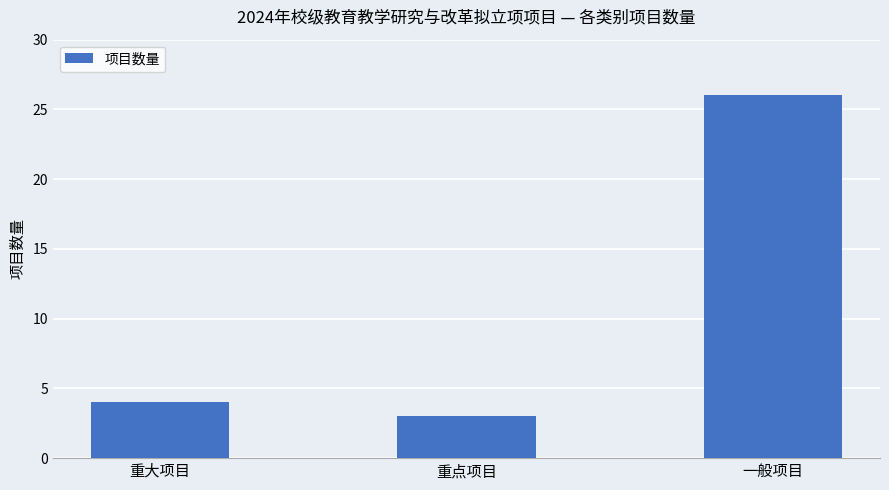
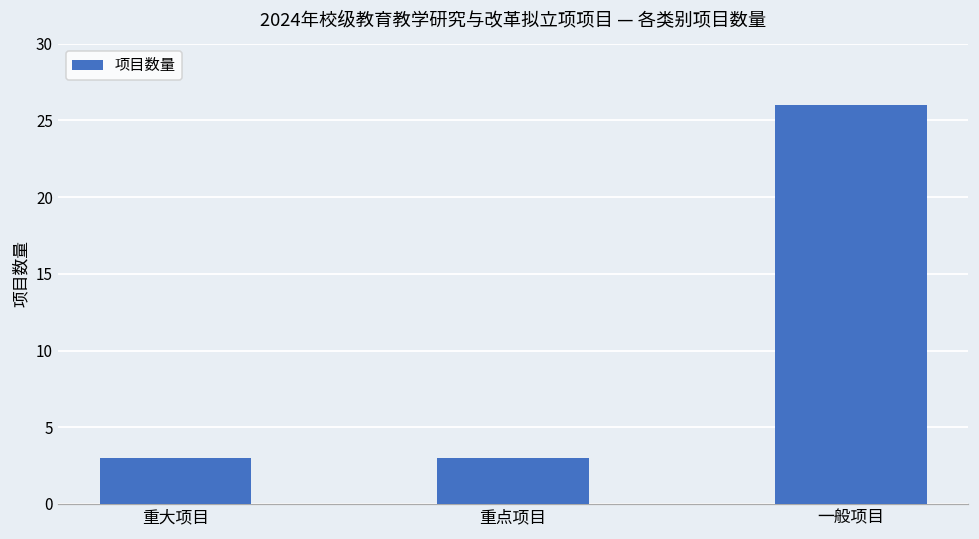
  {
-   "重大项目": 4,
+   "重大项目": 3,
    "重点项目": 3,
    "一般项目": 26
  }
